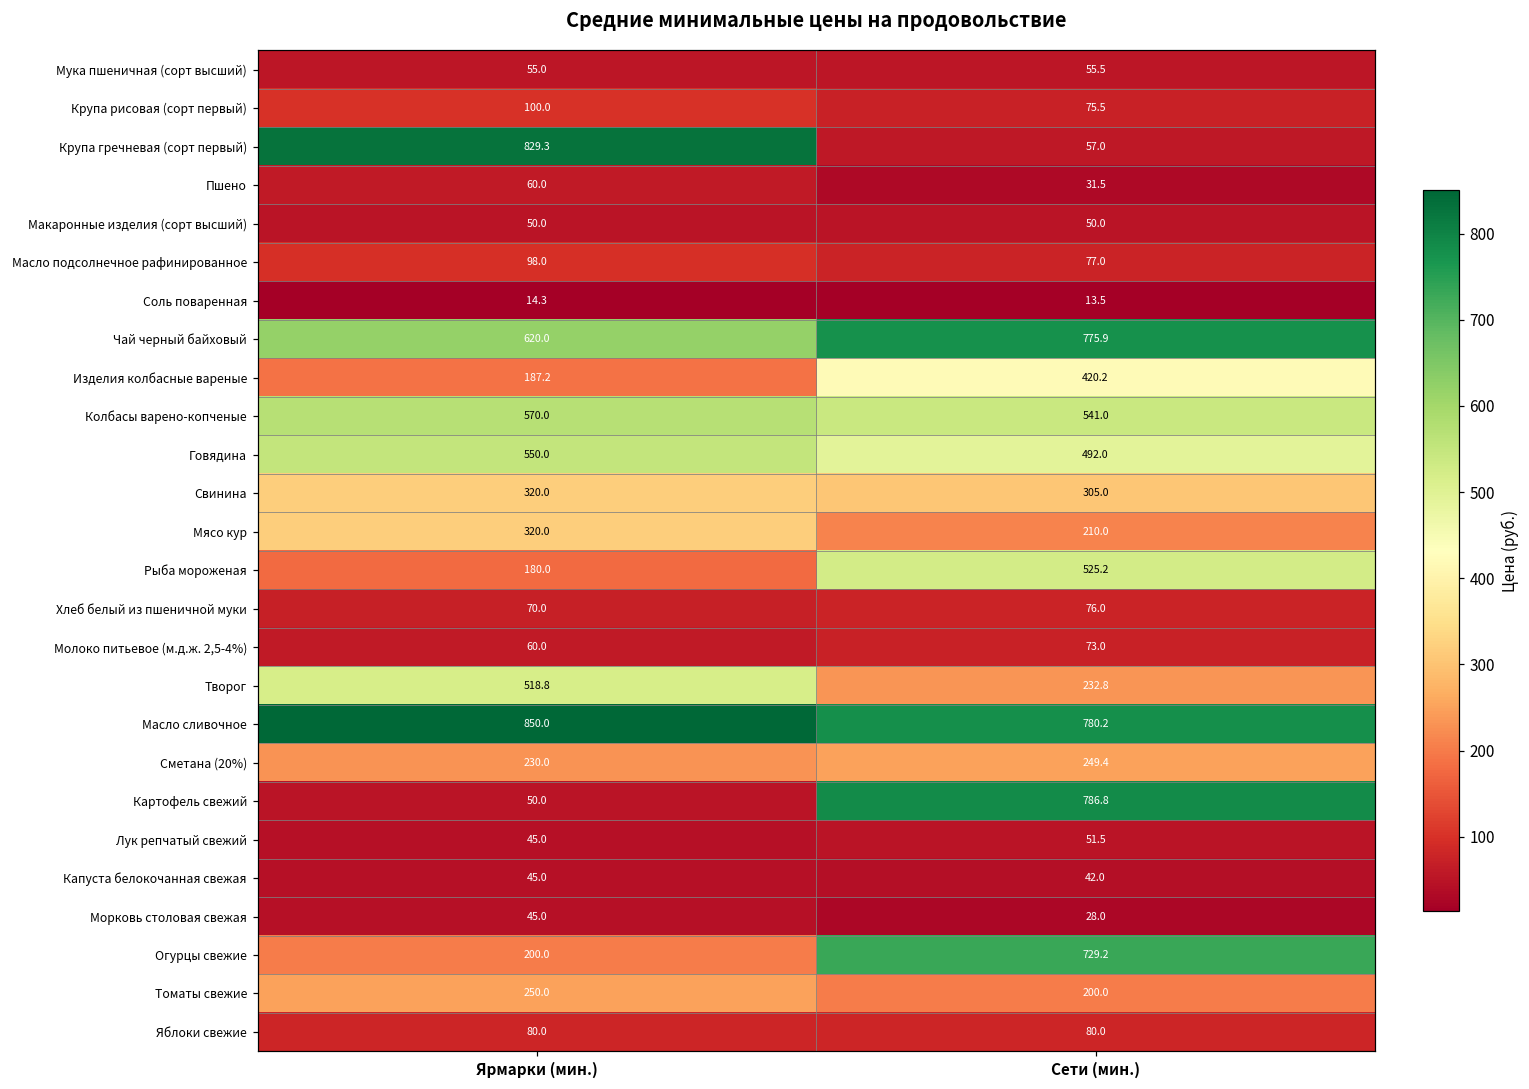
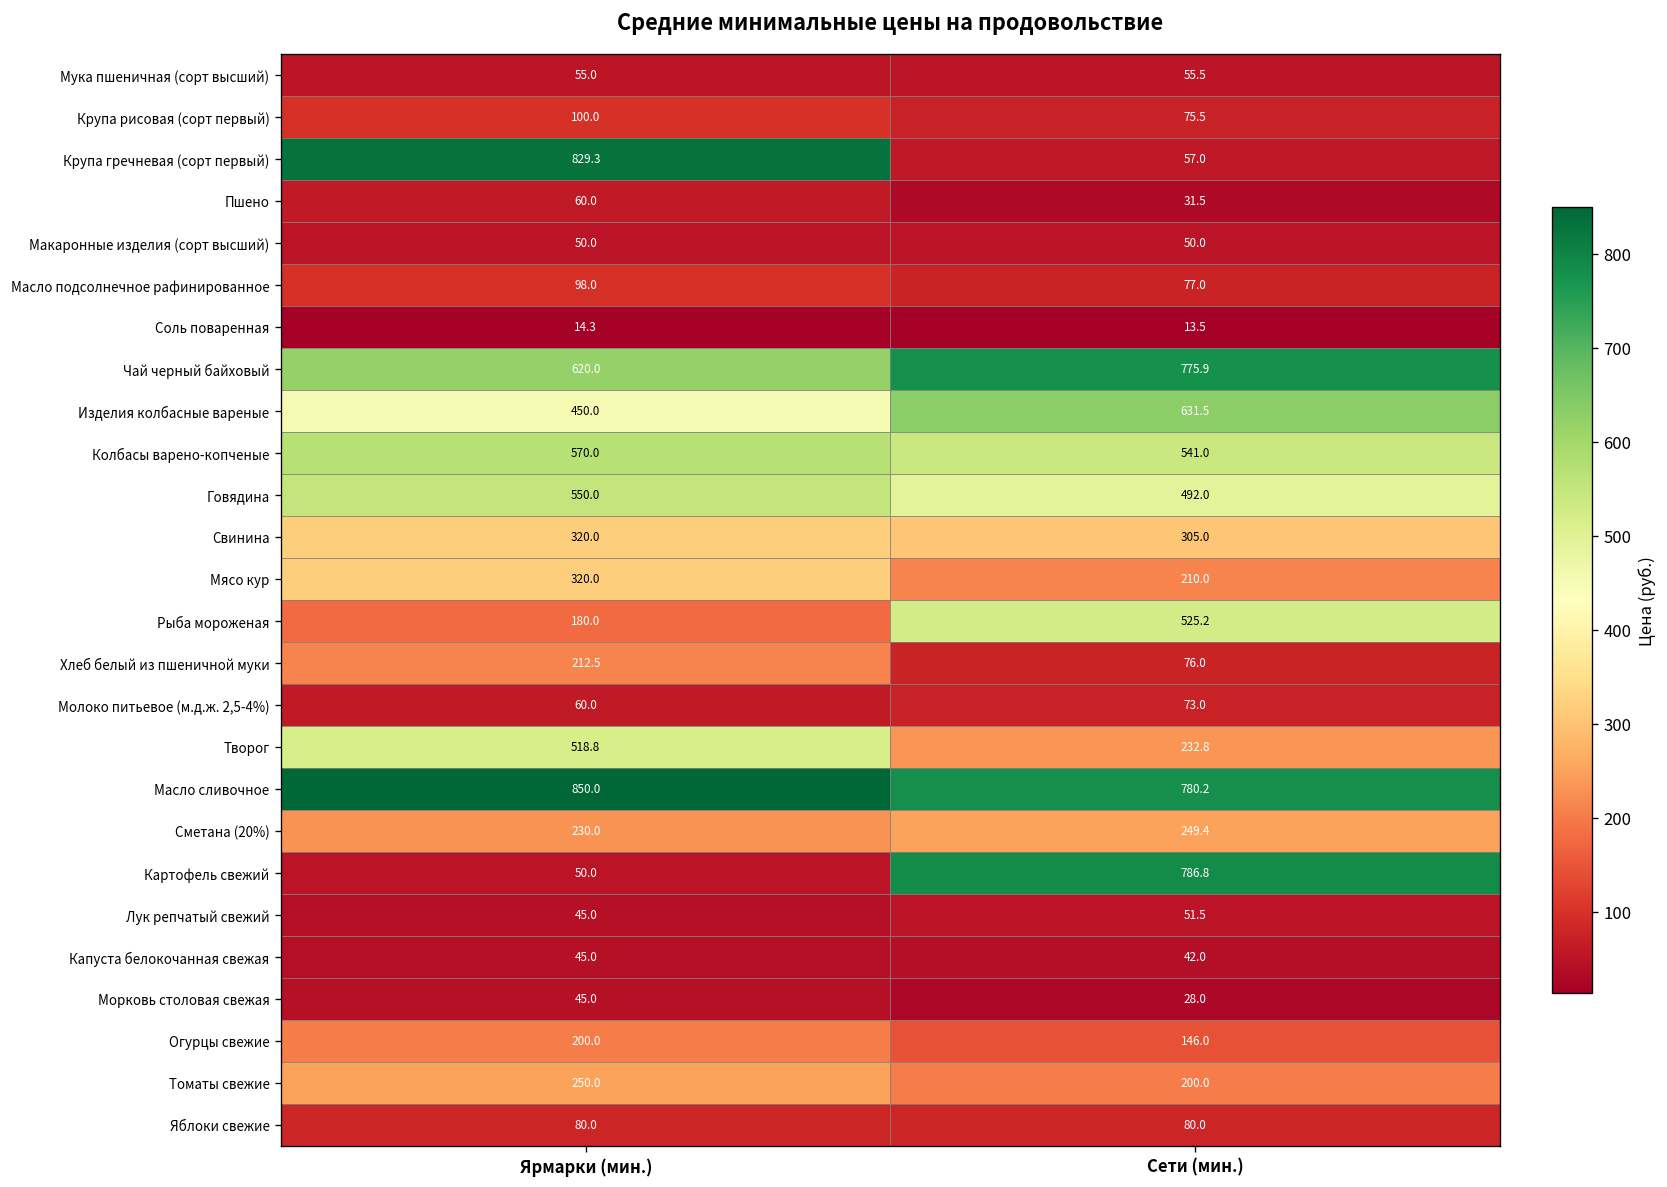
  {
    "Мука пшеничная (сорт высший)": {
      "Ярмарки (мин.)": 55.0,
      "Сети (мин.)": 55.5
    },
    "Крупа рисовая (сорт первый)": {
      "Ярмарки (мин.)": 100.0,
      "Сети (мин.)": 75.5
    },
    "Крупа гречневая (сорт первый)": {
      "Ярмарки (мин.)": 829.3,
      "Сети (мин.)": 57.0
    },
    "Пшено": {
      "Ярмарки (мин.)": 60.0,
      "Сети (мин.)": 31.5
    },
    "Макаронные изделия (сорт высший)": {
      "Ярмарки (мин.)": 50.0,
      "Сети (мин.)": 50.0
    },
    "Масло подсолнечное рафинированное": {
      "Ярмарки (мин.)": 98.0,
      "Сети (мин.)": 77.0
    },
    "Соль поваренная": {
      "Ярмарки (мин.)": 14.3,
      "Сети (мин.)": 13.5
    },
    "Чай черный байховый": {
      "Ярмарки (мин.)": 620.0,
      "Сети (мин.)": 775.9
    },
    "Изделия колбасные вареные": {
-     "Ярмарки (мин.)": 187.2,
-     "Сети (мин.)": 420.2
+     "Ярмарки (мин.)": 450.0,
+     "Сети (мин.)": 631.5
    },
    "Колбасы варено-копченые": {
      "Ярмарки (мин.)": 570.0,
      "Сети (мин.)": 541.0
    },
    "Говядина": {
      "Ярмарки (мин.)": 550.0,
      "Сети (мин.)": 492.0
    },
    "Свинина": {
      "Ярмарки (мин.)": 320.0,
      "Сети (мин.)": 305.0
    },
    "Мясо кур": {
      "Ярмарки (мин.)": 320.0,
      "Сети (мин.)": 210.0
    },
    "Рыба мороженая": {
      "Ярмарки (мин.)": 180.0,
      "Сети (мин.)": 525.2
    },
    "Хлеб белый из пшеничной муки": {
-     "Ярмарки (мин.)": 70.0,
+     "Ярмарки (мин.)": 212.5,
      "Сети (мин.)": 76.0
    },
    "Молоко питьевое (м.д.ж. 2,5-4%)": {
      "Ярмарки (мин.)": 60.0,
      "Сети (мин.)": 73.0
    },
    "Творог": {
      "Ярмарки (мин.)": 518.8,
      "Сети (мин.)": 232.8
    },
    "Масло сливочное": {
      "Ярмарки (мин.)": 850.0,
      "Сети (мин.)": 780.2
    },
    "Сметана (20%)": {
      "Ярмарки (мин.)": 230.0,
      "Сети (мин.)": 249.4
    },
    "Картофель свежий": {
      "Ярмарки (мин.)": 50.0,
      "Сети (мин.)": 786.8
    },
    "Лук репчатый свежий": {
      "Ярмарки (мин.)": 45.0,
      "Сети (мин.)": 51.5
    },
    "Капуста белокочанная свежая": {
      "Ярмарки (мин.)": 45.0,
      "Сети (мин.)": 42.0
    },
    "Морковь столовая свежая": {
      "Ярмарки (мин.)": 45.0,
      "Сети (мин.)": 28.0
    },
    "Огурцы свежие": {
      "Ярмарки (мин.)": 200.0,
-     "Сети (мин.)": 729.2
+     "Сети (мин.)": 146.0
    },
    "Томаты свежие": {
      "Ярмарки (мин.)": 250.0,
      "Сети (мин.)": 200.0
    },
    "Яблоки свежие": {
      "Ярмарки (мин.)": 80.0,
      "Сети (мин.)": 80.0
    }
  }
